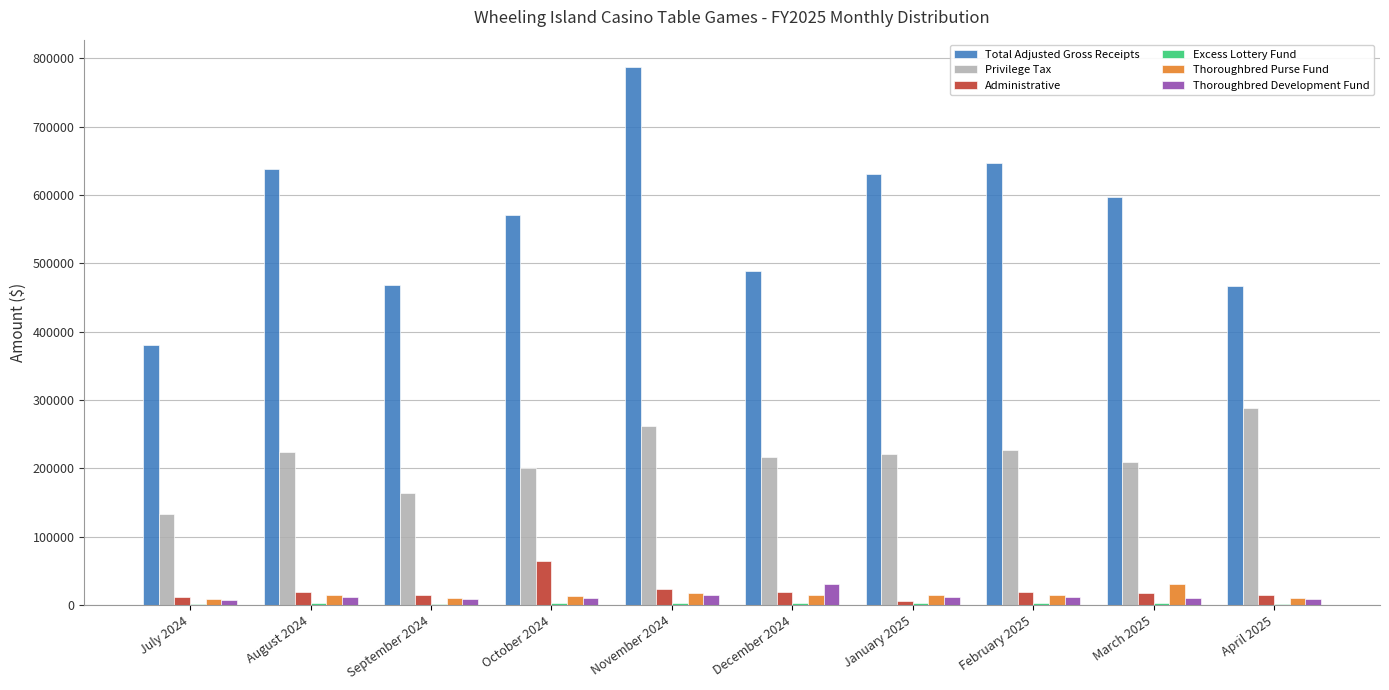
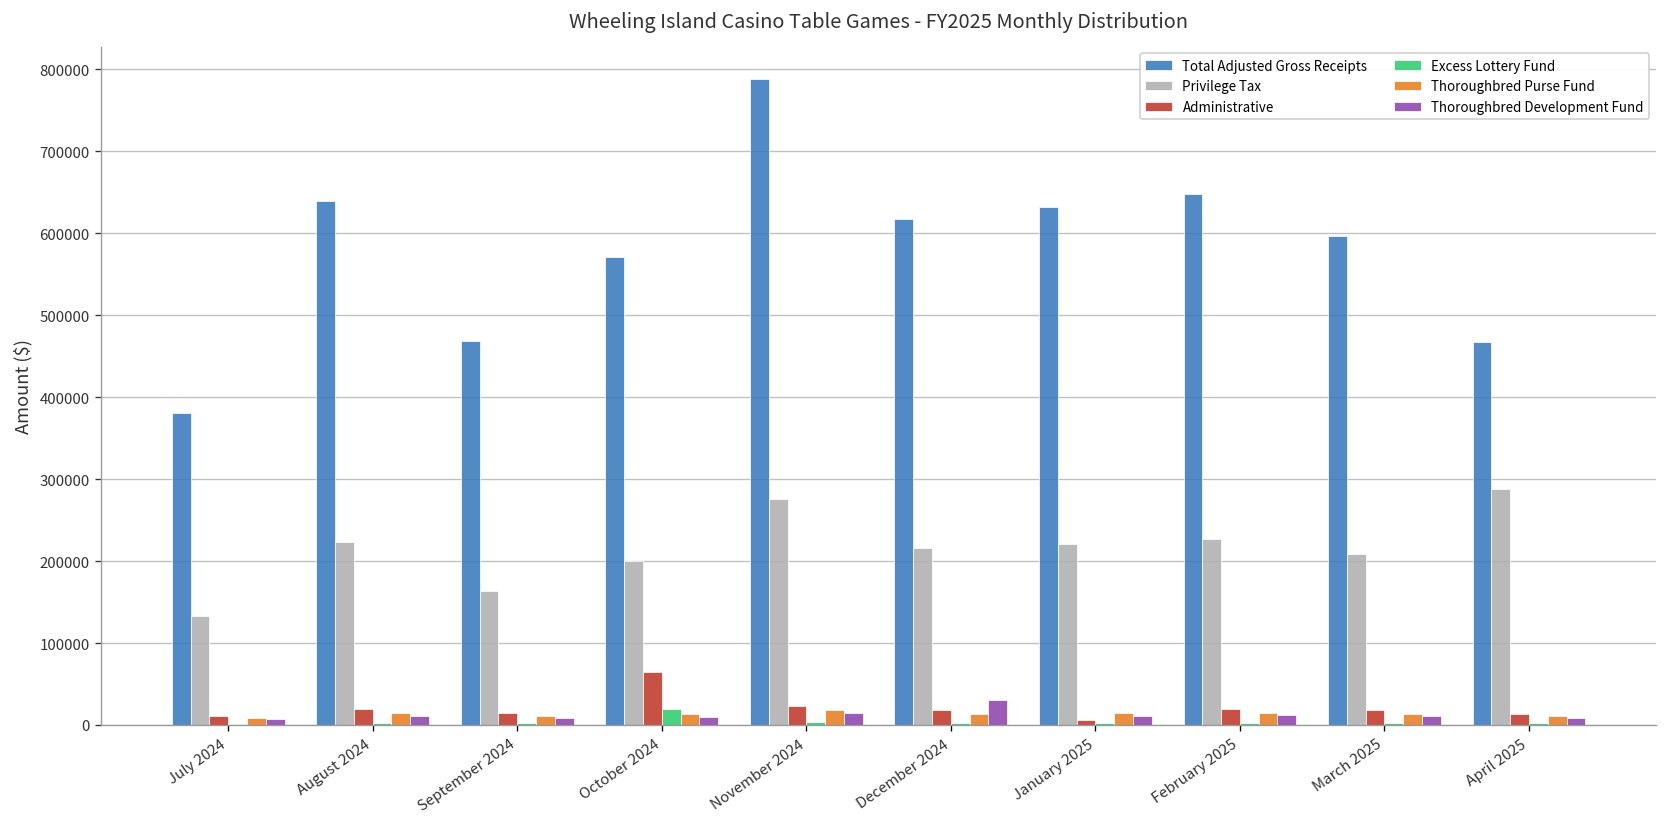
  {
    "Total Adjusted Gross Receipts": {
      "July 2024": 380000,
      "August 2024": 640000,
      "September 2024": 470000,
      "October 2024": 570000,
      "November 2024": 790000,
-     "December 2024": 490000,
+     "December 2024": 620000,
      "January 2025": 630000,
      "February 2025": 650000,
      "March 2025": 600000,
      "April 2025": 470000
    },
    "Privilege Tax": {
      "July 2024": 130000,
      "August 2024": 220000,
      "September 2024": 160000,
      "October 2024": 200000,
-     "November 2024": 260000,
+     "November 2024": 280000,
      "December 2024": 220000,
      "January 2025": 220000,
      "February 2025": 230000,
      "March 2025": 210000,
      "April 2025": 290000
    },
    "Administrative": {
      "July 2024": 10000,
      "August 2024": 20000,
      "September 2024": 10000,
      "October 2024": 60000,
      "November 2024": 20000,
      "December 2024": 20000,
      "January 2025": 10000,
      "February 2025": 20000,
      "March 2025": 20000,
      "April 2025": 10000
    },
    "Excess Lottery Fund": {
-     "October 2024": 0
+     "October 2024": 20000
    },
    "Thoroughbred Purse Fund": {
      "July 2024": 10000,
      "August 2024": 10000,
      "September 2024": 10000,
      "October 2024": 10000,
      "November 2024": 20000,
      "December 2024": 10000,
      "January 2025": 10000,
      "February 2025": 10000,
-     "March 2025": 30000,
+     "March 2025": 10000,
      "April 2025": 10000
    },
    "Thoroughbred Development Fund": {
      "July 2024": 10000,
      "August 2024": 10000,
      "September 2024": 10000,
      "October 2024": 10000,
      "November 2024": 10000,
      "December 2024": 30000,
      "January 2025": 10000,
      "February 2025": 10000,
      "March 2025": 10000,
      "April 2025": 10000
    }
  }
